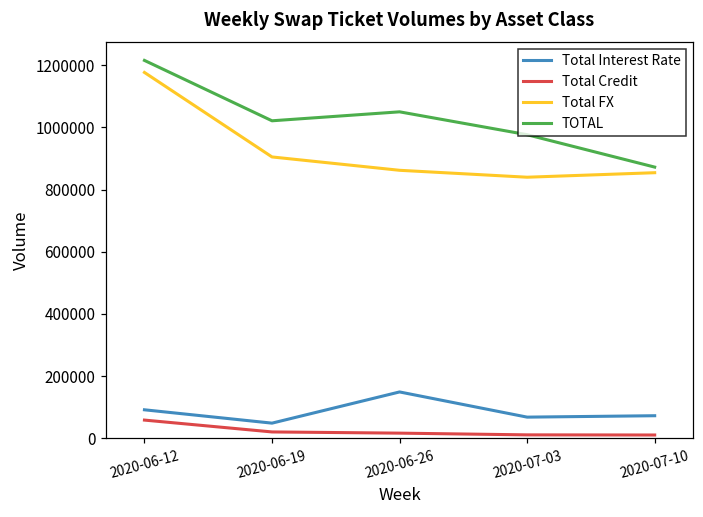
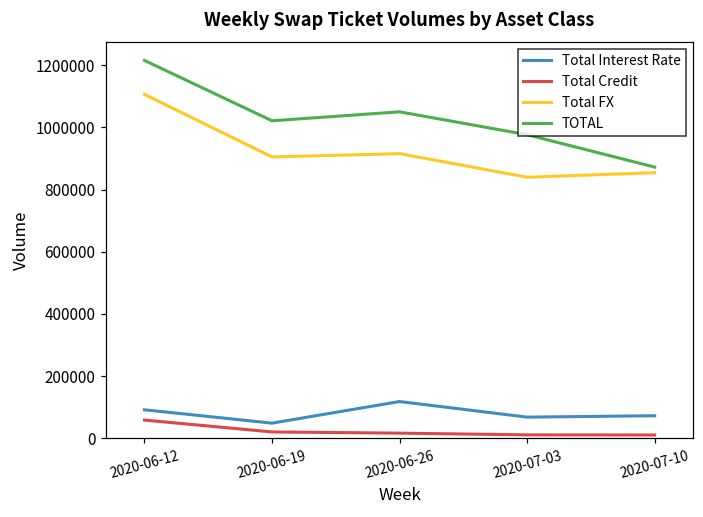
  {
    "Total Interest Rate": {
      "2020-06-12": 90000,
      "2020-06-19": 50000,
-     "2020-06-26": 150000,
+     "2020-06-26": 120000,
      "2020-07-03": 70000,
      "2020-07-10": 70000
    },
    "Total Credit": {
      "2020-06-12": 60000,
      "2020-06-19": 20000,
      "2020-06-26": 20000,
      "2020-07-03": 10000,
      "2020-07-10": 10000
    },
    "Total FX": {
-     "2020-06-12": 1180000,
+     "2020-06-12": 1110000,
      "2020-06-19": 900000,
-     "2020-06-26": 860000,
+     "2020-06-26": 920000,
      "2020-07-03": 840000,
      "2020-07-10": 850000
    },
    "TOTAL": {
      "2020-06-12": 1220000,
      "2020-06-19": 1020000,
      "2020-06-26": 1050000,
      "2020-07-10": 870000
    }
  }
